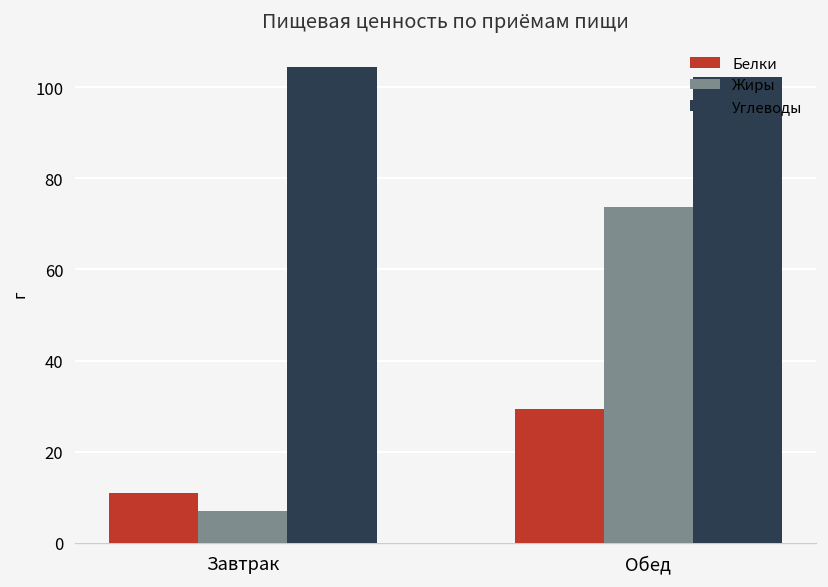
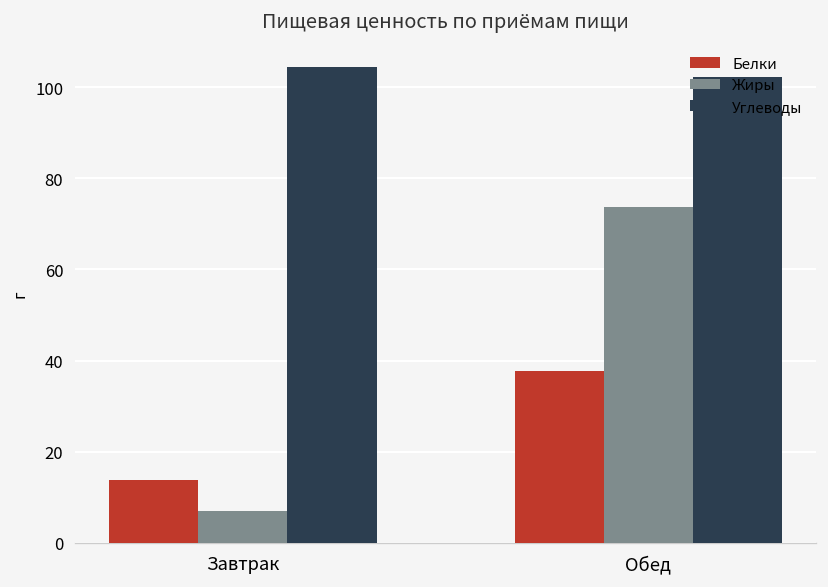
  {
    "Белки": {
-     "Завтрак": 11,
-     "Обед": 29
+     "Завтрак": 14,
+     "Обед": 38
    },
    "Жиры": {
      "Завтрак": 7,
      "Обед": 74
    },
    "Углеводы": {
      "Завтрак": 104,
      "Обед": 102
    }
  }
